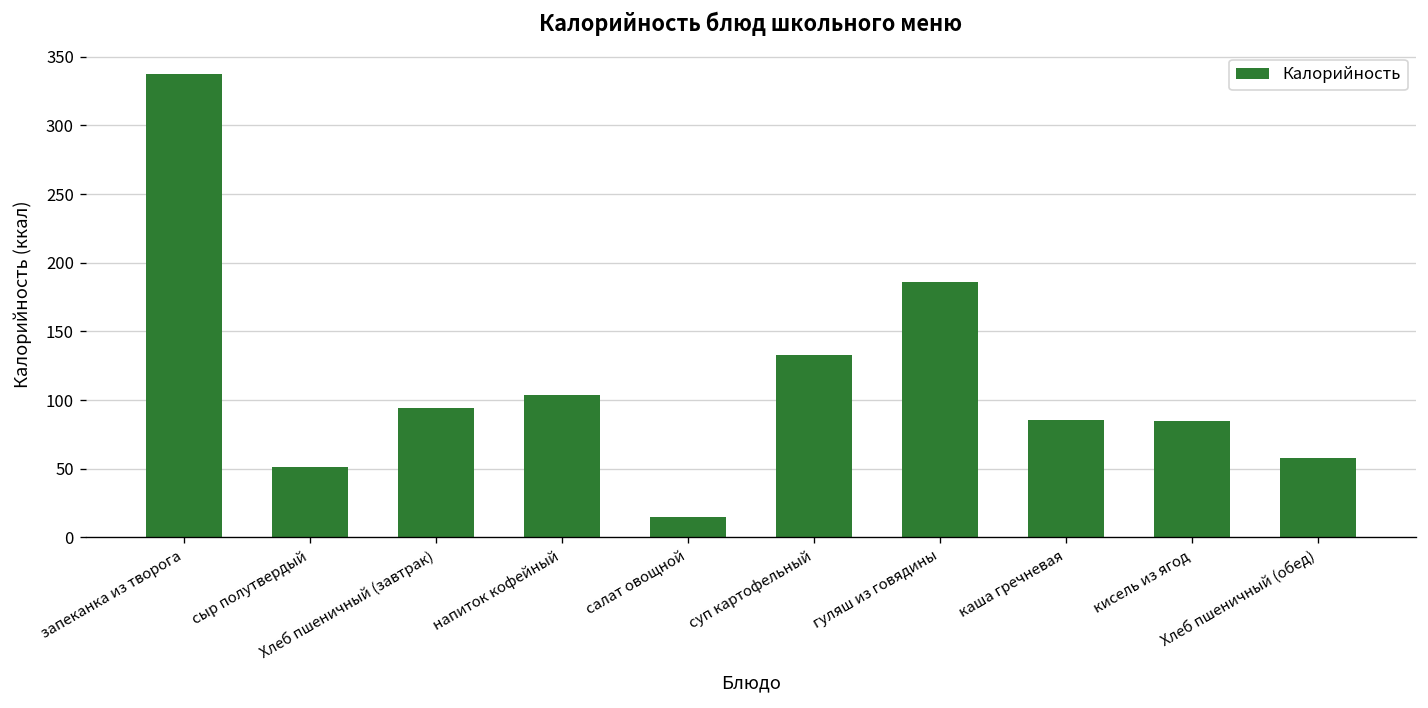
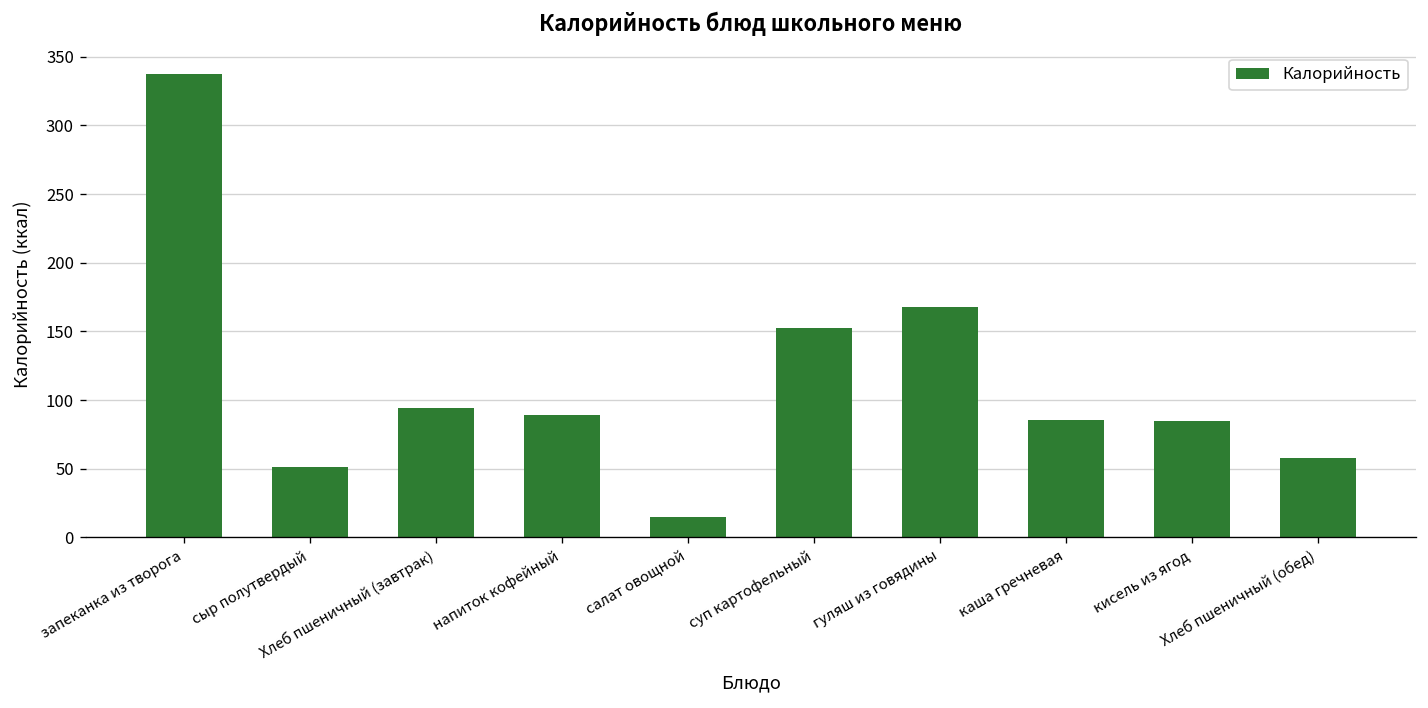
  {
    "запеканка из творога": 337,
    "сыр полутвердый": 52,
    "Хлеб пшеничный (завтрак)": 94,
-   "напиток кофейный": 104,
+   "напиток кофейный": 89,
    "салат овощной": 15,
-   "суп картофельный": 133,
-   "гуляш из говядины": 186,
+   "суп картофельный": 152,
+   "гуляш из говядины": 168,
    "каша гречневая": 85,
    "кисель из ягод": 85,
    "Хлеб пшеничный (обед)": 58
  }
